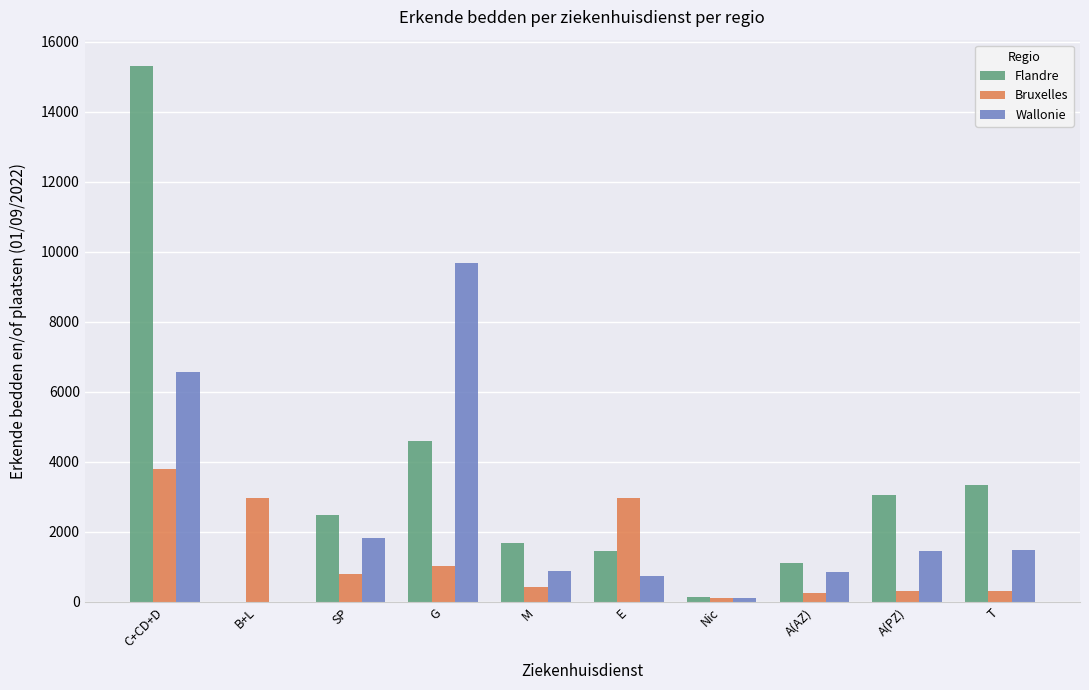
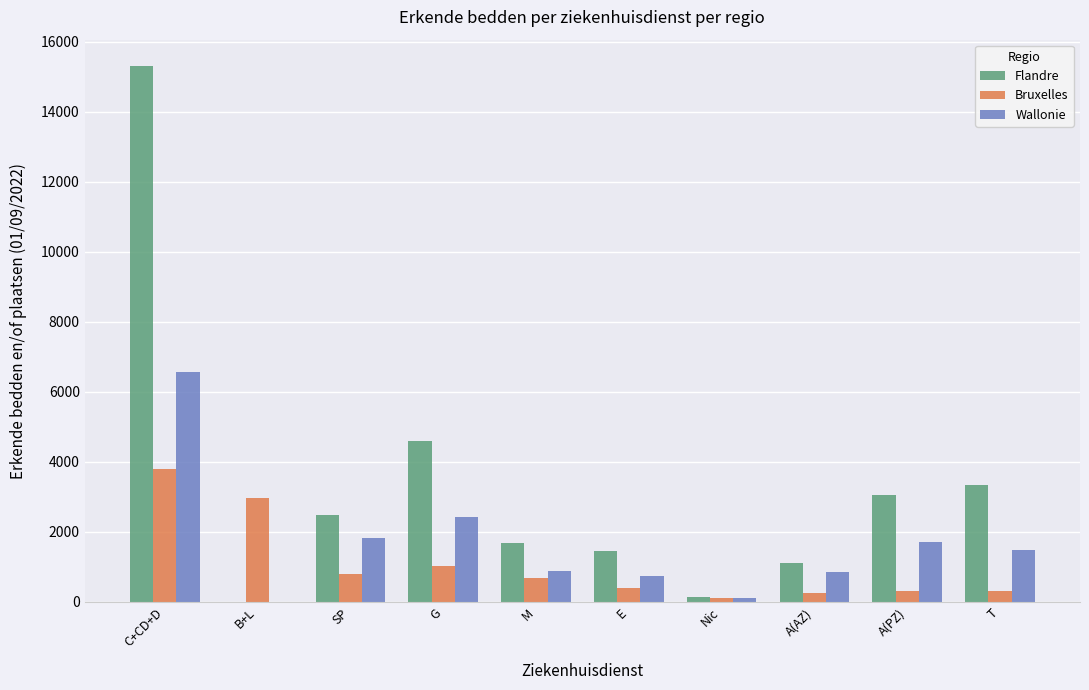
  {
    "Flandre": {
      "C+CD+D": 15300,
      "SP": 2500,
      "G": 4600,
      "M": 1700,
      "E": 1400,
      "Nic": 100,
      "A(AZ)": 1100,
      "A(PZ)": 3100,
      "T": 3300
    },
    "Bruxelles": {
      "C+CD+D": 3800,
      "B+L": 3000,
      "SP": 800,
      "G": 1000,
-     "M": 400,
-     "E": 3000,
+     "M": 700,
+     "E": 400,
      "Nic": 100,
      "A(AZ)": 300,
      "A(PZ)": 300,
      "T": 300
    },
    "Wallonie": {
      "C+CD+D": 6600,
      "B+L": 0,
      "SP": 1800,
-     "G": 9700,
+     "G": 2400,
      "M": 900,
      "E": 700,
      "Nic": 100,
      "A(AZ)": 800,
-     "A(PZ)": 1400,
+     "A(PZ)": 1700,
      "T": 1500
    }
  }
